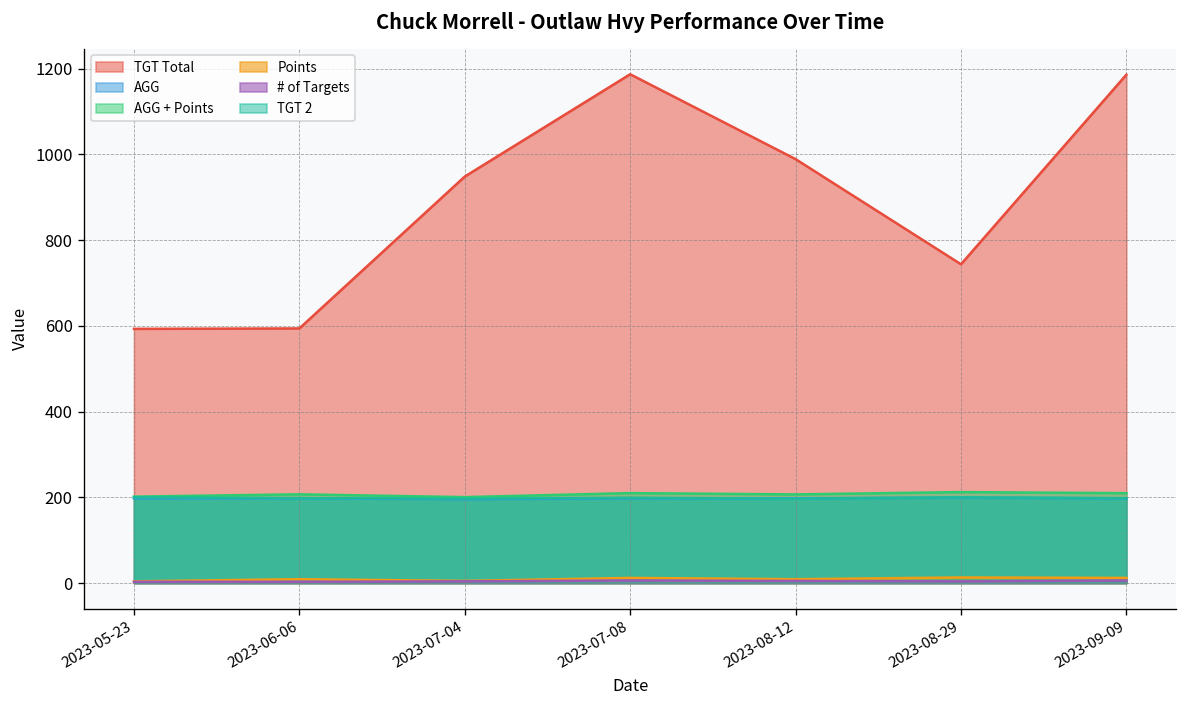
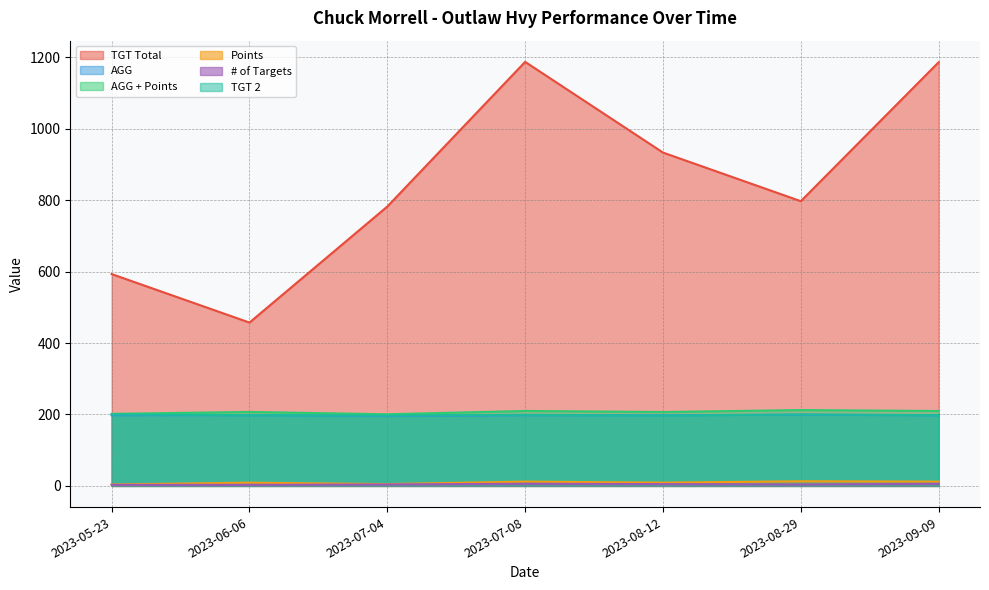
  {
    "TGT Total": {
      "2023-05-23": 590,
-     "2023-06-06": 590,
-     "2023-07-04": 950,
+     "2023-06-06": 460,
+     "2023-07-04": 780,
      "2023-07-08": 1190,
-     "2023-08-12": 990,
-     "2023-08-29": 740,
+     "2023-08-12": 930,
+     "2023-08-29": 800,
      "2023-09-09": 1190
    },
    "Points": {
      "2023-08-29": 10
    },
    "# of Targets": {
      "2023-08-29": 0
    }
  }
